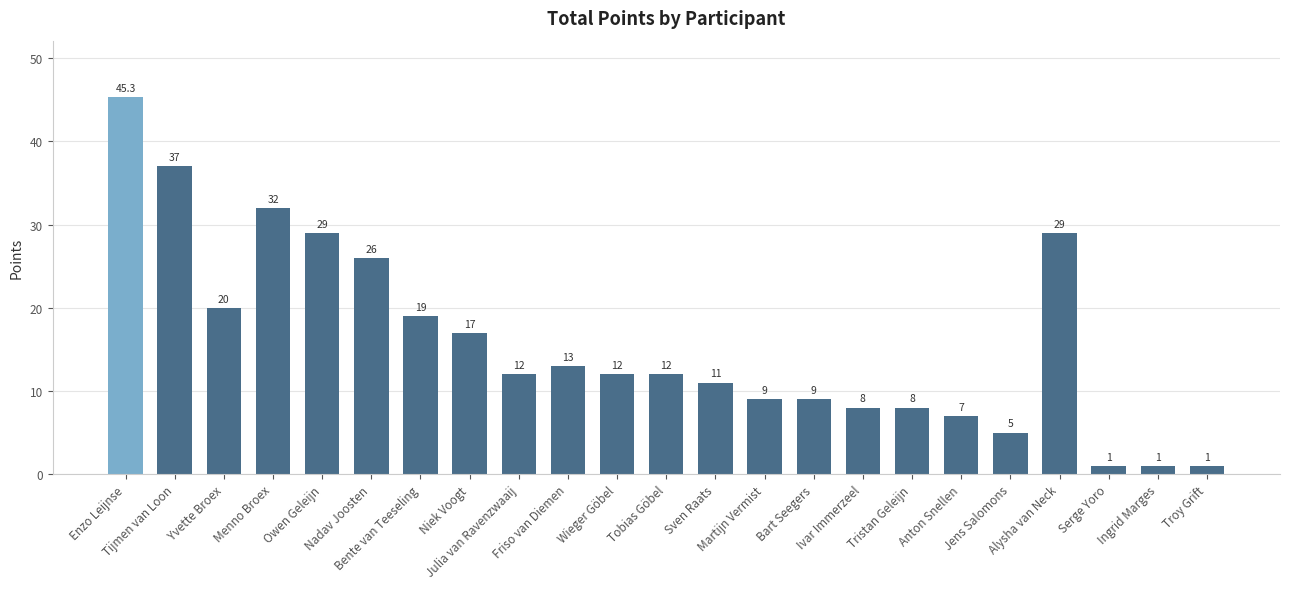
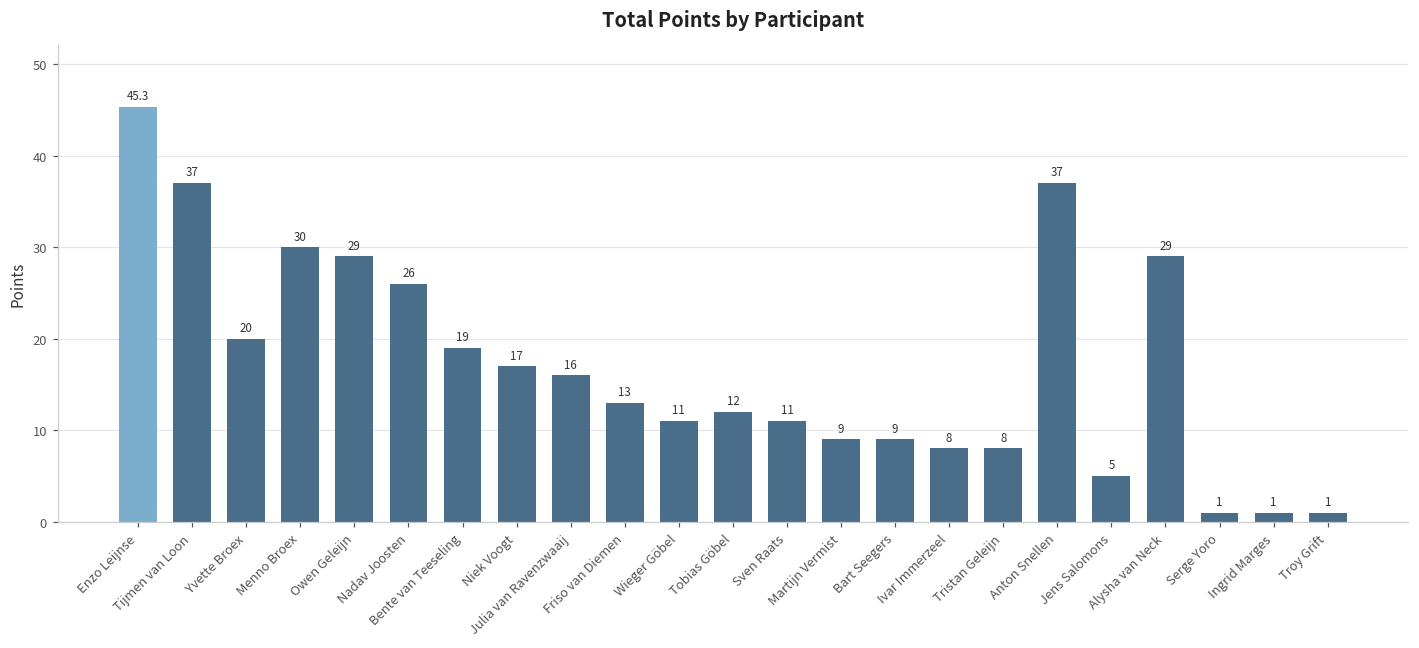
  {
    "Enzo Leijnse": 45.3,
    "Tijmen van Loon": 37,
    "Yvette Broex": 20,
-   "Menno Broex": 32,
+   "Menno Broex": 30,
    "Owen Geleijn": 29,
    "Nadav Joosten": 26,
    "Bente van Teeseling": 19,
    "Niek Voogt": 17,
-   "Julia van Ravenzwaaij": 12,
+   "Julia van Ravenzwaaij": 16,
    "Friso van Diemen": 13,
-   "Wieger Göbel": 12,
+   "Wieger Göbel": 11,
    "Tobias Göbel": 12,
    "Sven Raats": 11,
    "Martijn Vermist": 9,
    "Bart Seegers": 9,
    "Ivar Immerzeel": 8,
    "Tristan Geleijn": 8,
-   "Anton Snellen": 7,
+   "Anton Snellen": 37,
    "Jens Salomons": 5,
    "Alysha van Neck": 29,
    "Serge Yoro": 1,
    "Ingrid Marges": 1,
    "Troy Grift": 1
  }
